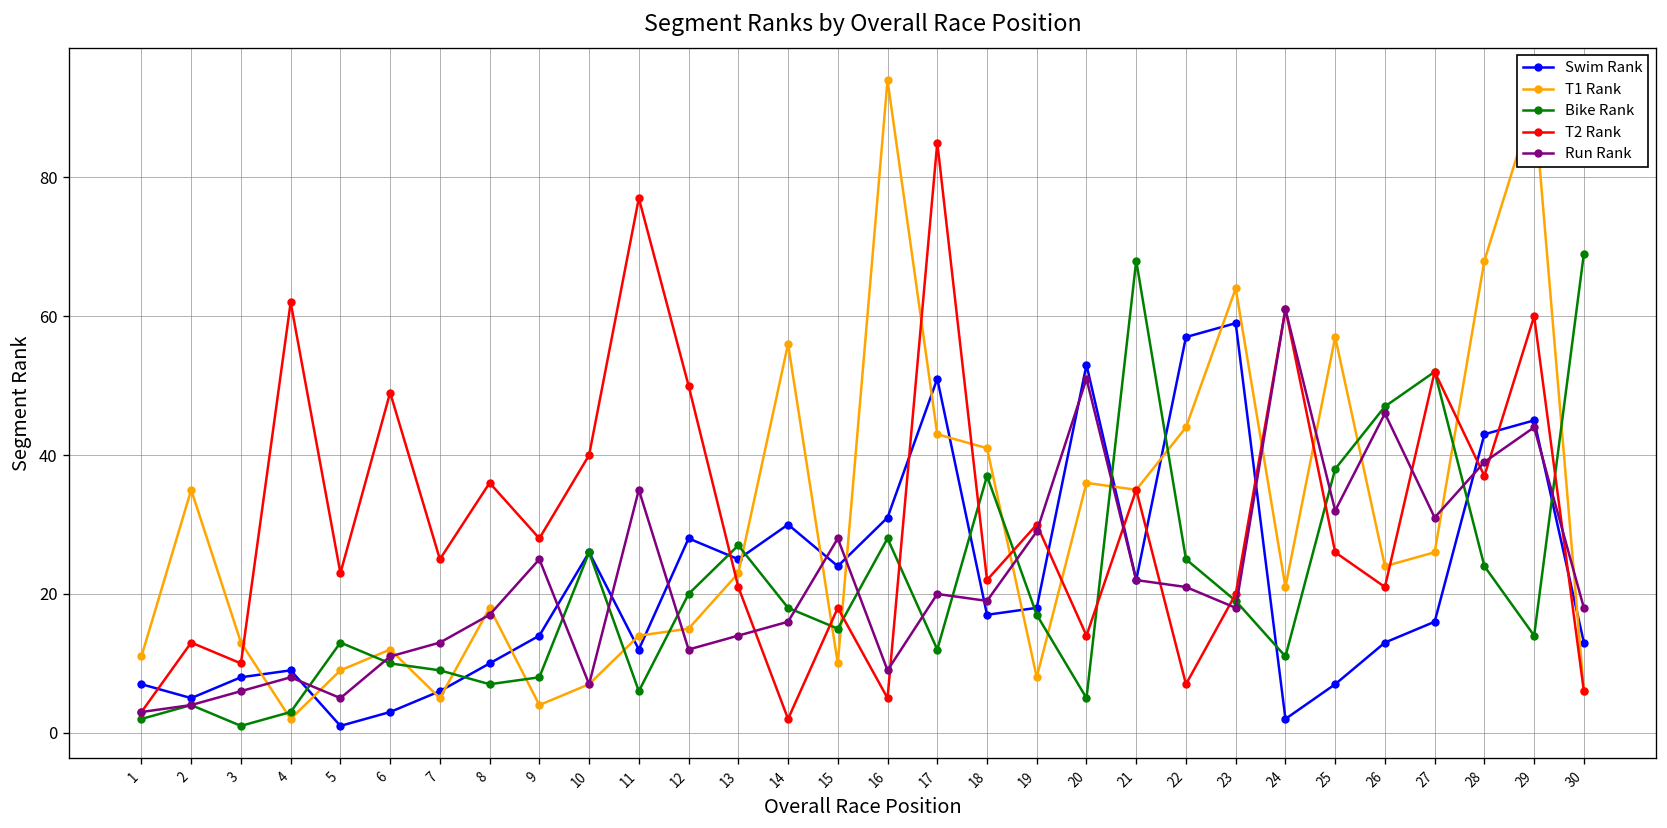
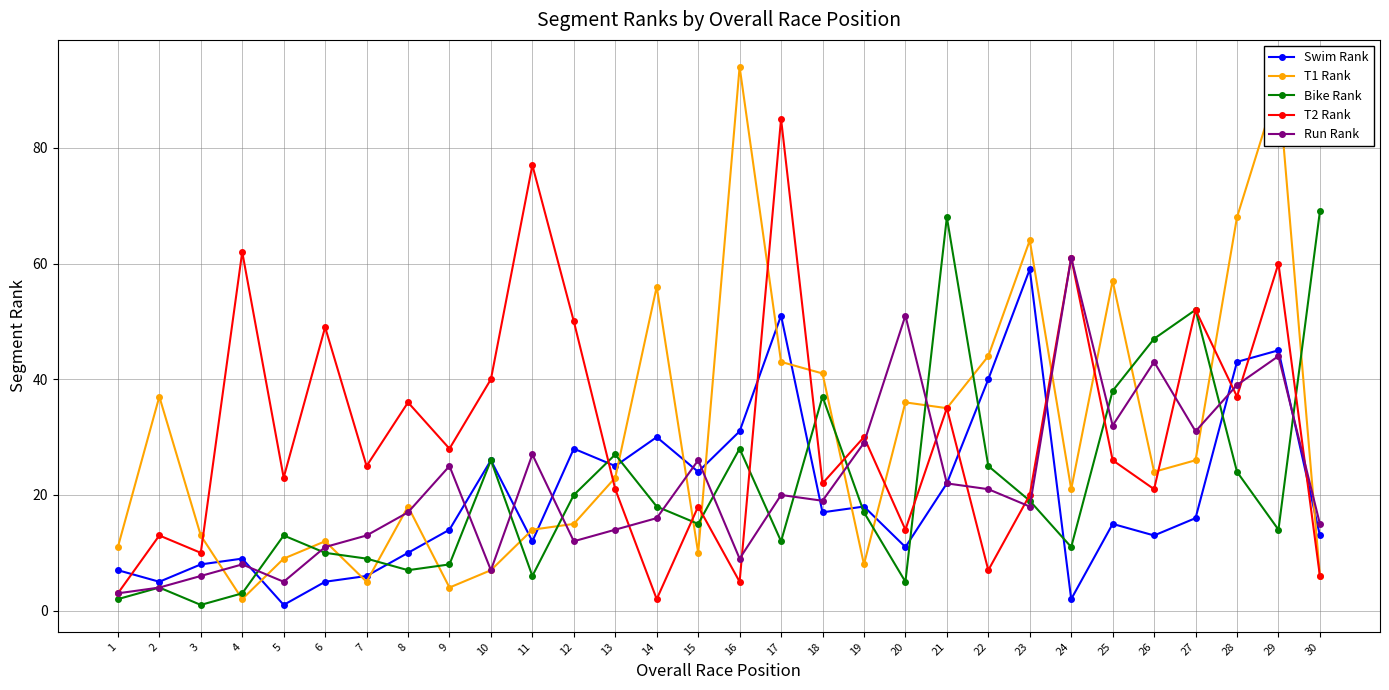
  {
    "Swim Rank": {
      "1": 7,
      "2": 5,
      "3": 8,
      "4": 9,
      "5": 1,
-     "6": 3,
+     "6": 5,
      "7": 6,
      "8": 10,
      "9": 14,
      "11": 12,
      "12": 28,
      "13": 25,
      "14": 30,
      "15": 24,
      "16": 31,
      "17": 51,
      "18": 17,
      "19": 18,
-     "20": 53,
-     "22": 57,
+     "20": 11,
+     "22": 40,
      "23": 59,
      "24": 2,
-     "25": 7,
+     "25": 15,
      "26": 13,
      "27": 16,
      "28": 43,
      "29": 45,
      "30": 13
    },
    "T1 Rank": {
      "1": 11,
-     "2": 35,
+     "2": 37,
      "3": 13,
      "4": 2,
      "5": 9,
      "6": 12,
      "7": 5,
      "8": 18,
      "9": 4,
      "11": 14,
      "12": 15,
      "13": 23,
      "14": 56,
      "15": 10,
      "16": 94,
      "17": 43,
      "18": 41,
      "19": 8,
      "20": 36,
      "22": 44,
      "23": 64,
      "24": 21,
      "25": 57,
      "26": 24,
      "27": 26,
      "28": 68
    },
    "Bike Rank": {
      "1": 2,
      "3": 1,
      "4": 3,
      "5": 13,
      "6": 10,
      "7": 9,
      "8": 7,
      "9": 8,
      "11": 6,
      "12": 20,
      "13": 27,
      "14": 18,
      "15": 15,
      "16": 28,
      "17": 12,
      "18": 37,
      "19": 17,
      "20": 5,
      "21": 68,
      "22": 25,
      "23": 19,
      "24": 11,
      "25": 38,
      "26": 47,
      "28": 24,
      "29": 14,
      "30": 69
    },
    "T2 Rank": {
      "2": 13,
      "3": 10,
      "4": 62,
      "5": 23,
      "6": 49,
      "7": 25,
      "8": 36,
      "9": 28,
      "10": 40,
      "11": 77,
      "12": 50,
      "13": 21,
      "14": 2,
      "15": 18,
      "16": 5,
      "17": 85,
      "18": 22,
      "19": 30,
      "20": 14,
      "22": 7,
      "23": 20,
      "25": 26,
      "26": 21,
      "28": 37,
      "29": 60
    },
    "Run Rank": {
      "3": 6,
      "4": 8,
      "5": 5,
      "6": 11,
      "7": 13,
      "8": 17,
      "9": 25,
-     "11": 35,
+     "11": 27,
      "12": 12,
      "13": 14,
      "14": 16,
-     "15": 28,
+     "15": 26,
      "16": 9,
      "17": 20,
      "18": 19,
      "19": 29,
      "20": 51,
      "22": 21,
      "23": 18,
      "25": 32,
-     "26": 46,
+     "26": 43,
      "27": 31,
      "28": 39,
      "29": 44,
-     "30": 18
+     "30": 15
    }
  }
